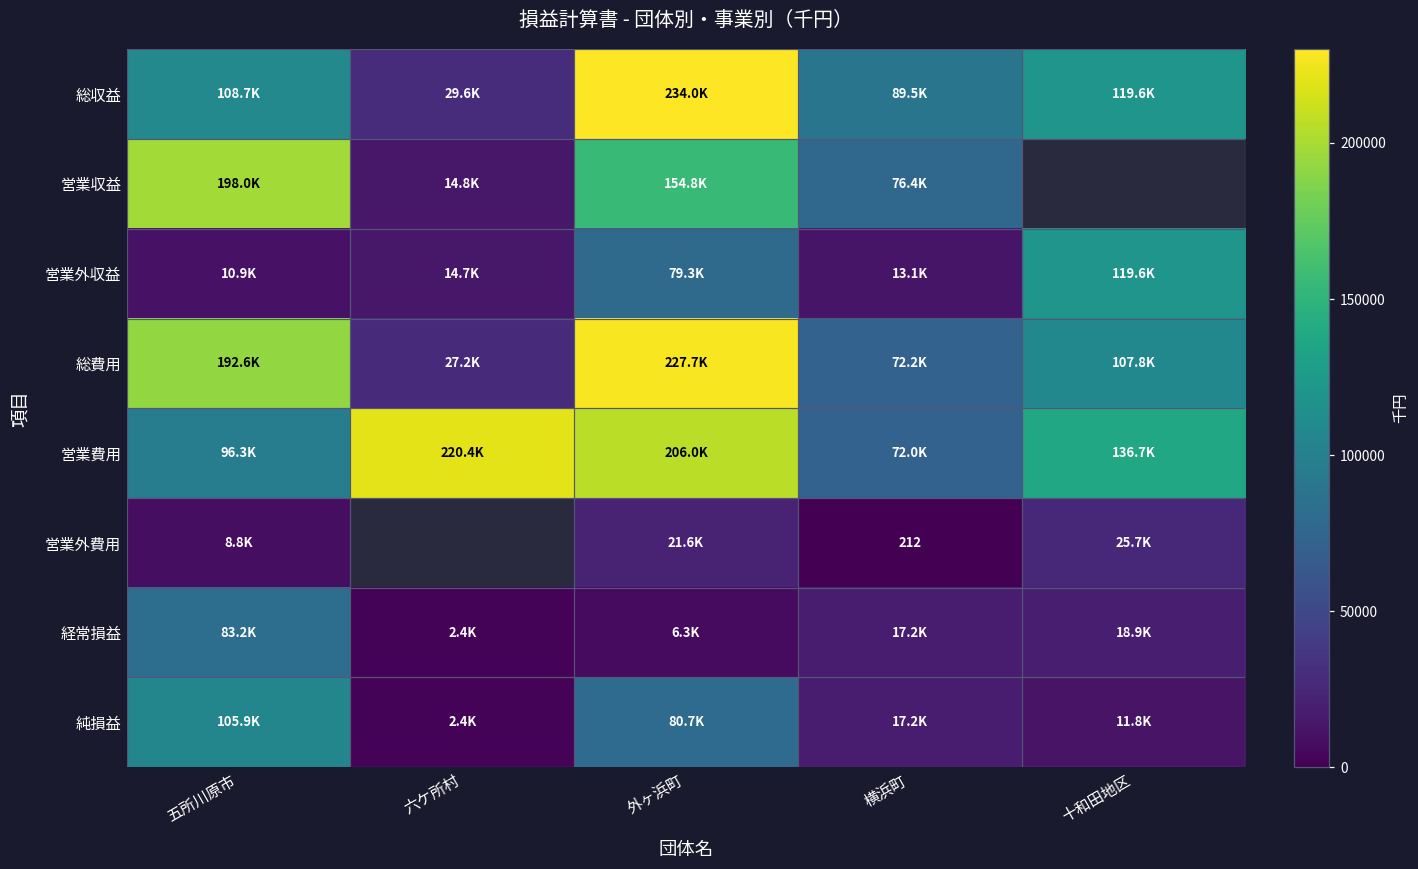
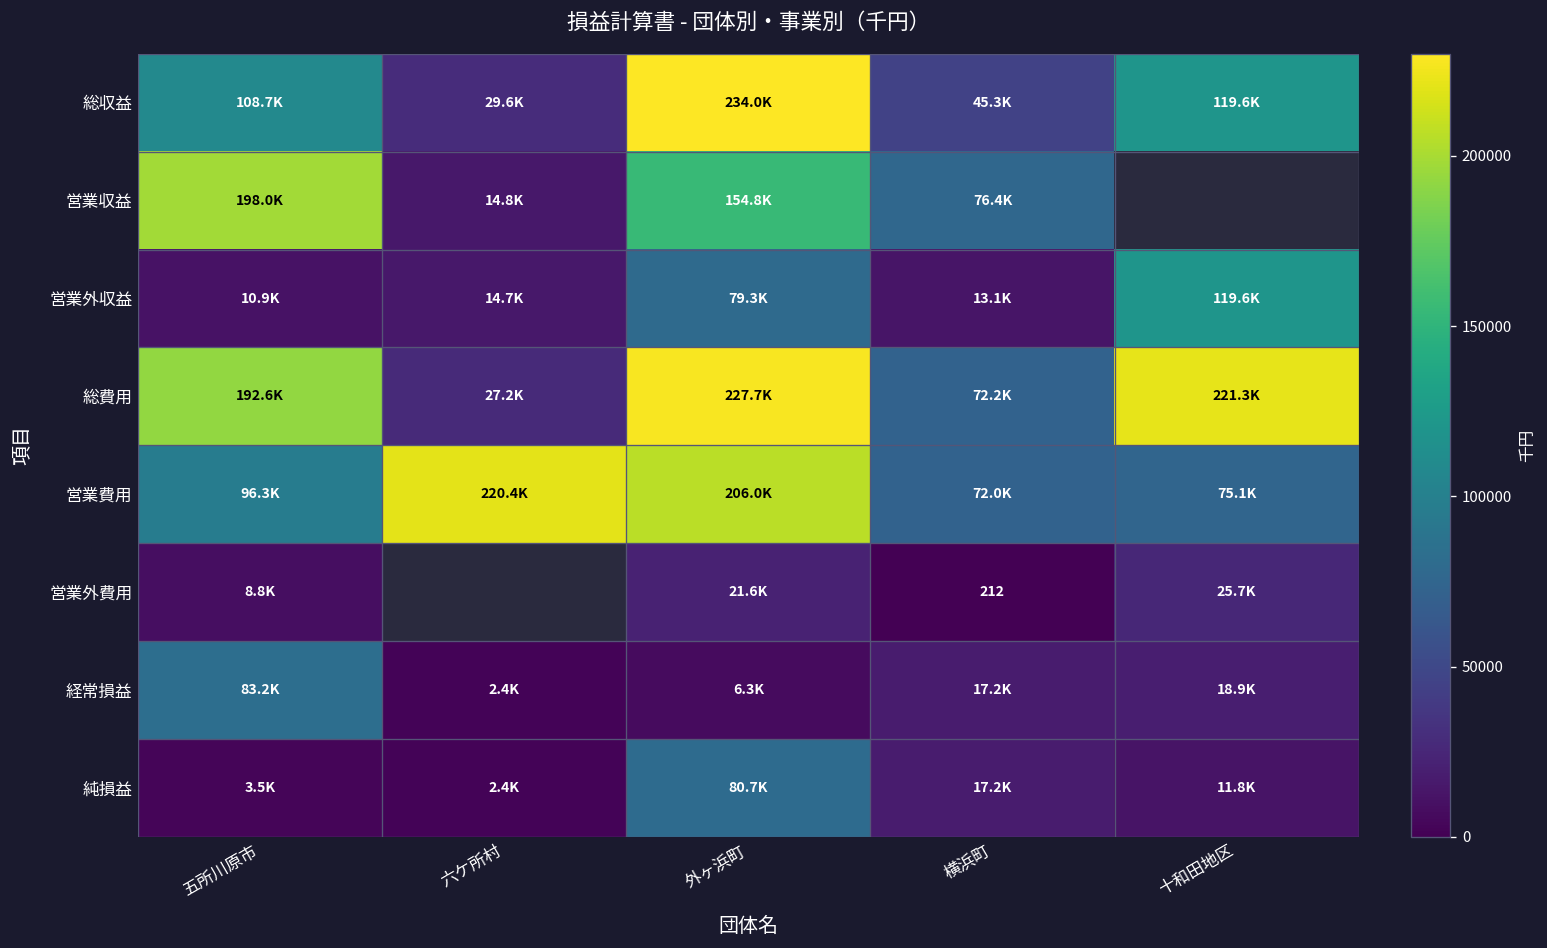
  {
    "総収益": {
      "五所川原市": "108.7K",
      "六ケ所村": "29.6K",
      "外ヶ浜町": "234.0K",
-     "横浜町": "89.5K",
+     "横浜町": "45.3K",
      "十和田地区": "119.6K"
    },
    "営業収益": {
      "五所川原市": "198.0K",
      "六ケ所村": "14.8K",
      "外ヶ浜町": "154.8K",
      "横浜町": "76.4K"
    },
    "営業外収益": {
      "五所川原市": "10.9K",
      "六ケ所村": "14.7K",
      "外ヶ浜町": "79.3K",
      "横浜町": "13.1K",
      "十和田地区": "119.6K"
    },
    "総費用": {
      "五所川原市": "192.6K",
      "六ケ所村": "27.2K",
      "外ヶ浜町": "227.7K",
      "横浜町": "72.2K",
-     "十和田地区": "107.8K"
+     "十和田地区": "221.3K"
    },
    "営業費用": {
      "五所川原市": "96.3K",
      "六ケ所村": "220.4K",
      "外ヶ浜町": "206.0K",
      "横浜町": "72.0K",
-     "十和田地区": "136.7K"
+     "十和田地区": "75.1K"
    },
    "営業外費用": {
      "五所川原市": "8.8K",
      "外ヶ浜町": "21.6K",
      "横浜町": "212",
      "十和田地区": "25.7K"
    },
    "経常損益": {
      "五所川原市": "83.2K",
      "六ケ所村": "2.4K",
      "外ヶ浜町": "6.3K",
      "横浜町": "17.2K",
      "十和田地区": "18.9K"
    },
    "純損益": {
-     "五所川原市": "105.9K",
+     "五所川原市": "3.5K",
      "六ケ所村": "2.4K",
      "外ヶ浜町": "80.7K",
      "横浜町": "17.2K",
      "十和田地区": "11.8K"
    }
  }
